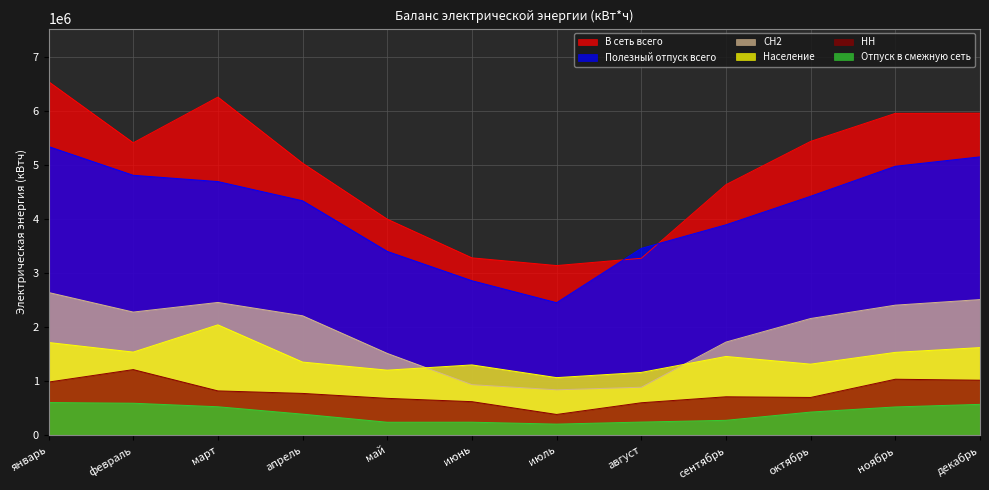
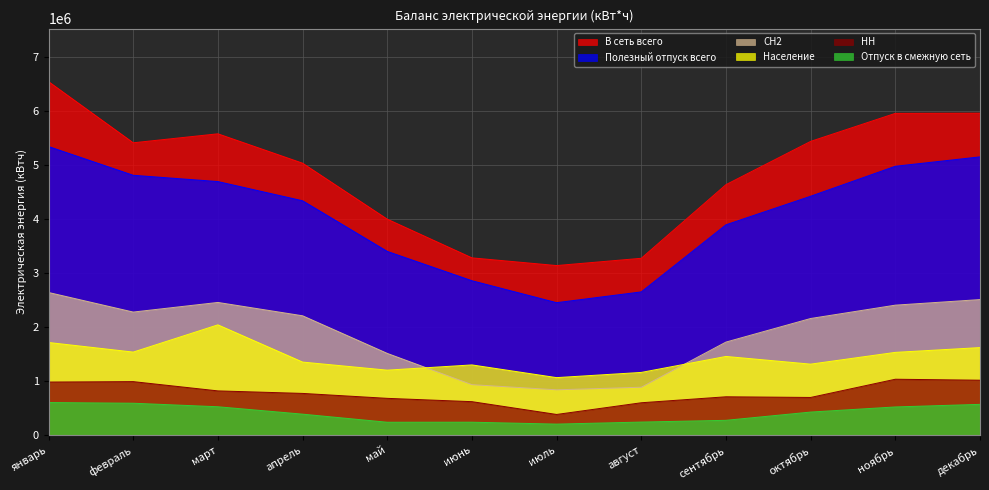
  {
    "В сеть всего": {
      "январь": 6600000,
      "февраль": 5400000,
-     "март": 6300000,
+     "март": 5600000,
      "апрель": 5000000,
      "май": 4000000,
      "июнь": 3300000,
      "июль": 3100000,
      "август": 3300000,
      "сентябрь": 4600000,
      "октябрь": 5400000,
      "ноябрь": 6000000,
      "декабрь": 6000000
    },
    "Полезный отпуск всего": {
      "январь": 5400000,
      "февраль": 4800000,
      "март": 4700000,
      "апрель": 4300000,
      "май": 3400000,
      "июнь": 2900000,
      "июль": 2500000,
-     "август": 3500000,
+     "август": 2700000,
      "сентябрь": 3900000,
      "октябрь": 4400000,
      "ноябрь": 5000000,
      "декабрь": 5200000
    },
    "СН2": {
      "январь": 2600000,
      "февраль": 2300000,
      "март": 2500000,
      "апрель": 2200000,
      "май": 1500000,
      "июнь": 900000,
      "июль": 800000,
      "август": 900000,
      "сентябрь": 1700000,
      "октябрь": 2200000,
      "ноябрь": 2400000,
      "декабрь": 2500000
    },
    "Население": {
      "январь": 1700000,
      "февраль": 1500000,
      "март": 2000000,
      "апрель": 1400000,
      "май": 1200000,
      "июнь": 1300000,
      "июль": 1100000,
      "август": 1200000,
      "сентябрь": 1500000,
      "октябрь": 1300000,
      "ноябрь": 1500000,
      "декабрь": 1600000
    },
    "НН": {
      "январь": 1000000,
-     "февраль": 1200000,
+     "февраль": 1000000,
      "март": 800000,
      "апрель": 800000,
      "май": 700000,
      "июнь": 600000,
      "июль": 400000,
      "август": 600000,
      "сентябрь": 700000,
      "октябрь": 700000,
      "ноябрь": 1000000,
      "декабрь": 1000000
    },
    "Отпуск в смежную сеть": {
      "январь": 600000,
      "февраль": 600000,
      "март": 500000,
      "апрель": 400000,
      "май": 200000,
      "июнь": 200000,
      "июль": 200000,
      "август": 200000,
      "сентябрь": 300000,
      "октябрь": 400000,
      "ноябрь": 500000,
      "декабрь": 600000
    }
  }
